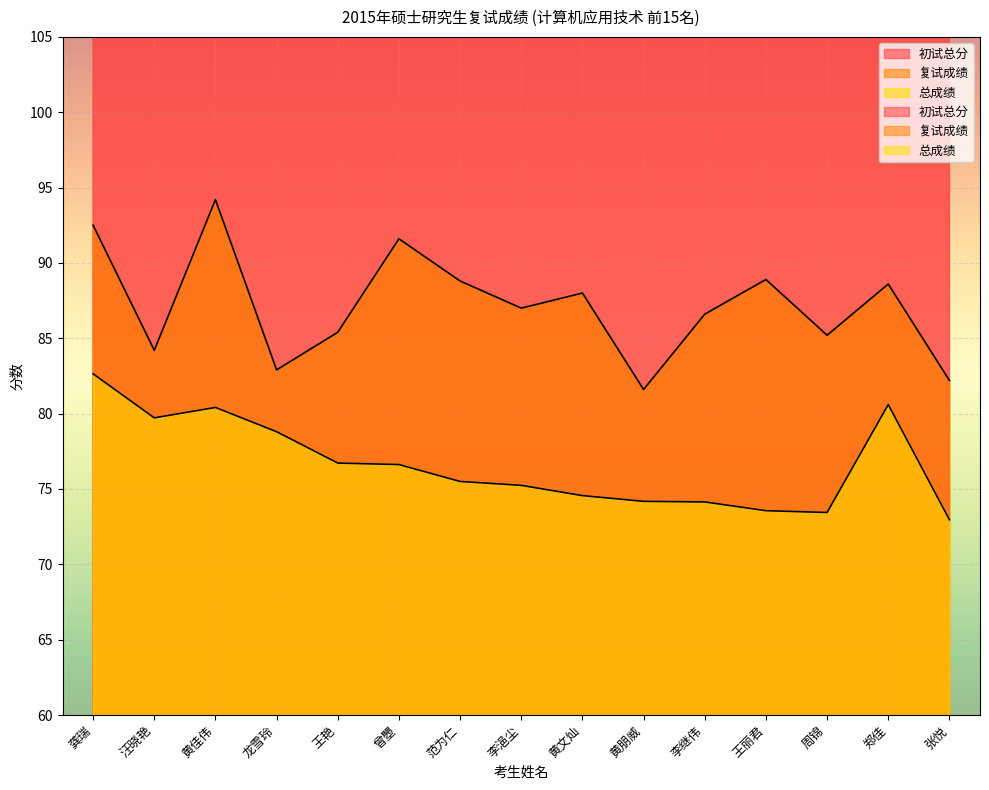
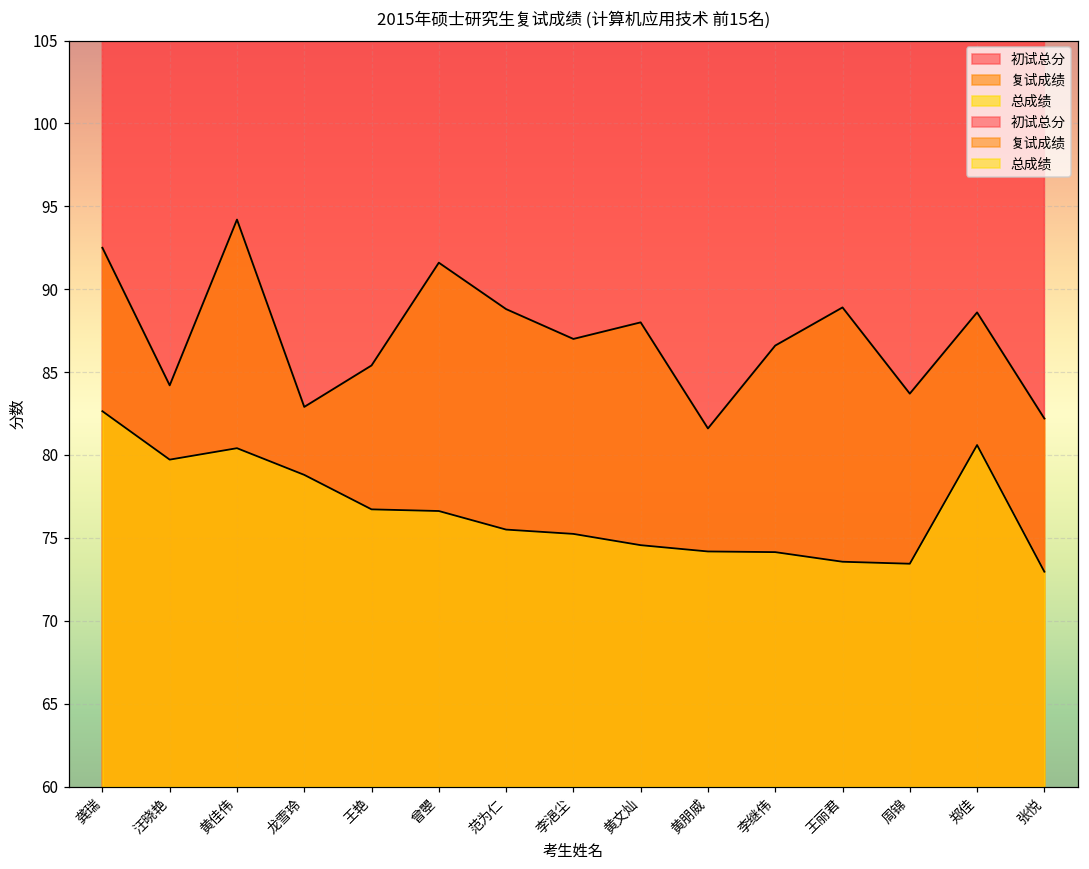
  {
    "复试成绩": {
      "龚瑞": 92.5,
      "汪晓艳": 84.2,
      "黄佳伟": 94.2,
      "龙雪玲": 82.9,
      "王艳": 85.4,
      "曾瞾": 91.6,
      "范为仁": 88.8,
      "李浥尘": 87.0,
      "黄文灿": 88.0,
      "黄朋威": 81.6,
      "李继伟": 86.6,
      "王丽君": 88.9,
-     "周锦": 85.2,
+     "周锦": 83.7,
      "郑佳": 88.6,
      "张悦": 82.2
    },
    "总成绩": {
      "龚瑞": 82.6,
      "汪晓艳": 79.7,
      "黄佳伟": 80.4,
      "龙雪玲": 78.8,
      "王艳": 76.7,
      "曾瞾": 76.6,
      "范为仁": 75.5,
      "李浥尘": 75.2,
      "黄文灿": 74.6,
      "黄朋威": 74.2,
      "李继伟": 74.1,
      "王丽君": 73.6,
      "周锦": 73.4,
      "郑佳": 80.6,
      "张悦": 73.0
    }
  }
